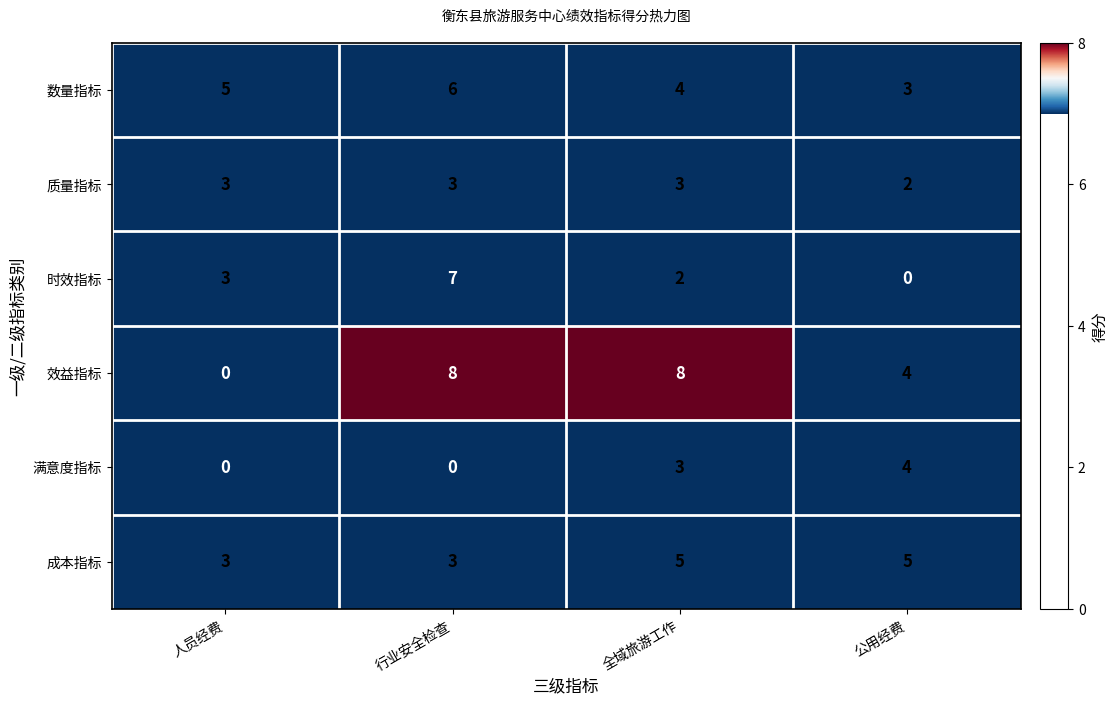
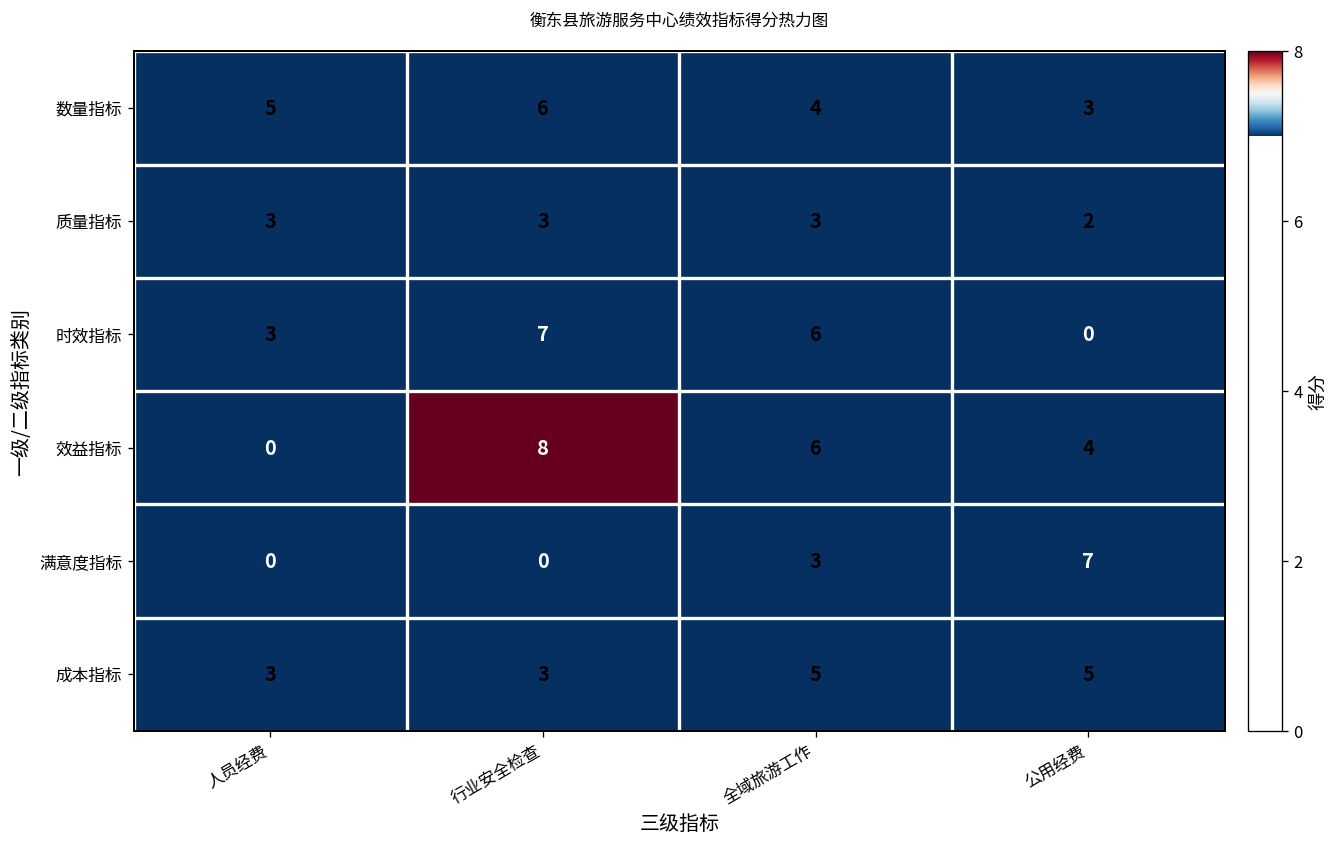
  {
    "数量指标": {
      "人员经费": 5,
      "行业安全检查": 6,
      "全域旅游工作": 4,
      "公用经费": 3
    },
    "质量指标": {
      "人员经费": 3,
      "行业安全检查": 3,
      "全域旅游工作": 3,
      "公用经费": 2
    },
    "时效指标": {
      "人员经费": 3,
      "行业安全检查": 7,
-     "全域旅游工作": 2,
+     "全域旅游工作": 6,
      "公用经费": 0
    },
    "效益指标": {
      "人员经费": 0,
      "行业安全检查": 8,
-     "全域旅游工作": 8,
+     "全域旅游工作": 6,
      "公用经费": 4
    },
    "满意度指标": {
      "人员经费": 0,
      "行业安全检查": 0,
      "全域旅游工作": 3,
-     "公用经费": 4
+     "公用经费": 7
    },
    "成本指标": {
      "人员经费": 3,
      "行业安全检查": 3,
      "全域旅游工作": 5,
      "公用经费": 5
    }
  }
